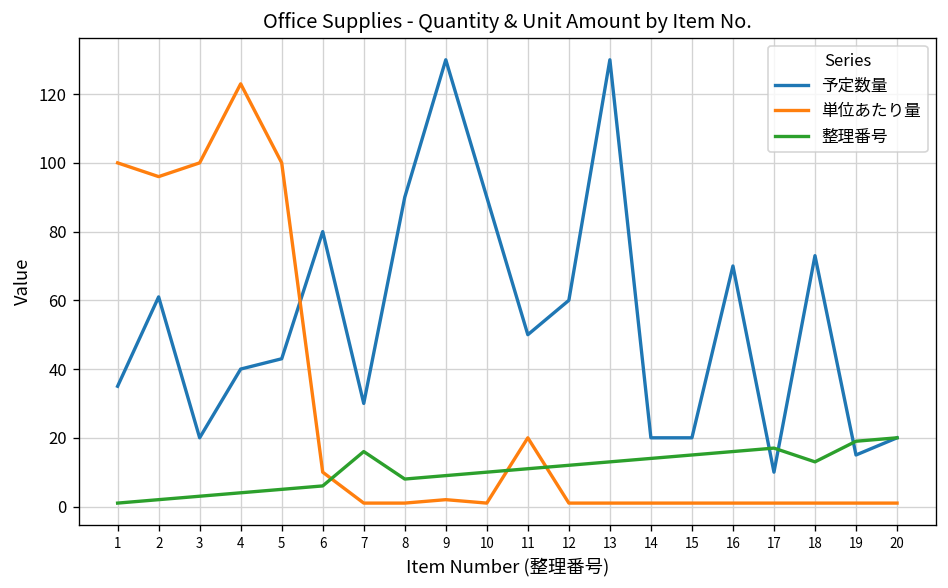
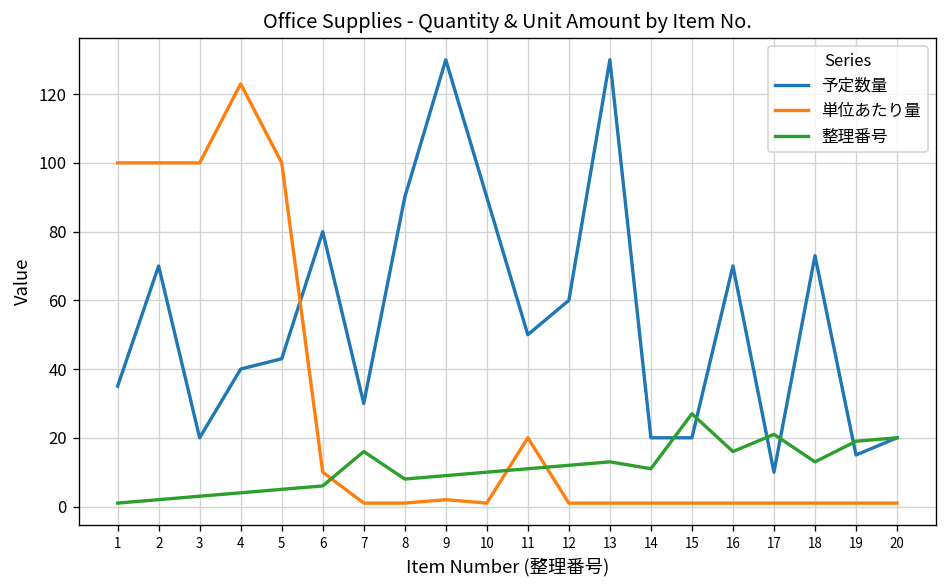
  {
    "予定数量": {
      "1": 35,
-     "2": 61,
+     "2": 70,
      "3": 20,
      "4": 40,
      "5": 43,
      "6": 80,
      "7": 30,
      "8": 90,
      "9": 130,
      "10": 90,
      "11": 50,
      "12": 60,
      "13": 130,
      "14": 20,
      "15": 20,
      "16": 70,
      "17": 10,
      "18": 73,
      "19": 15
    },
    "単位あたり量": {
      "1": 100,
-     "2": 96,
+     "2": 100,
      "3": 100,
      "4": 123,
      "5": 100,
      "6": 10,
      "7": 1,
      "8": 1,
      "9": 2,
      "10": 1,
      "11": 20,
      "12": 1,
      "13": 1,
      "14": 1,
      "15": 1,
      "16": 1,
      "17": 1,
      "18": 1,
      "19": 1,
      "20": 1
    },
    "整理番号": {
      "1": 1,
      "2": 2,
      "3": 3,
      "4": 4,
      "5": 5,
      "6": 6,
      "7": 16,
      "8": 8,
      "9": 9,
      "10": 10,
      "11": 11,
      "12": 12,
      "13": 13,
-     "14": 14,
-     "15": 15,
+     "14": 11,
+     "15": 27,
      "16": 16,
-     "17": 17,
+     "17": 21,
      "18": 13,
      "19": 19
    }
  }
